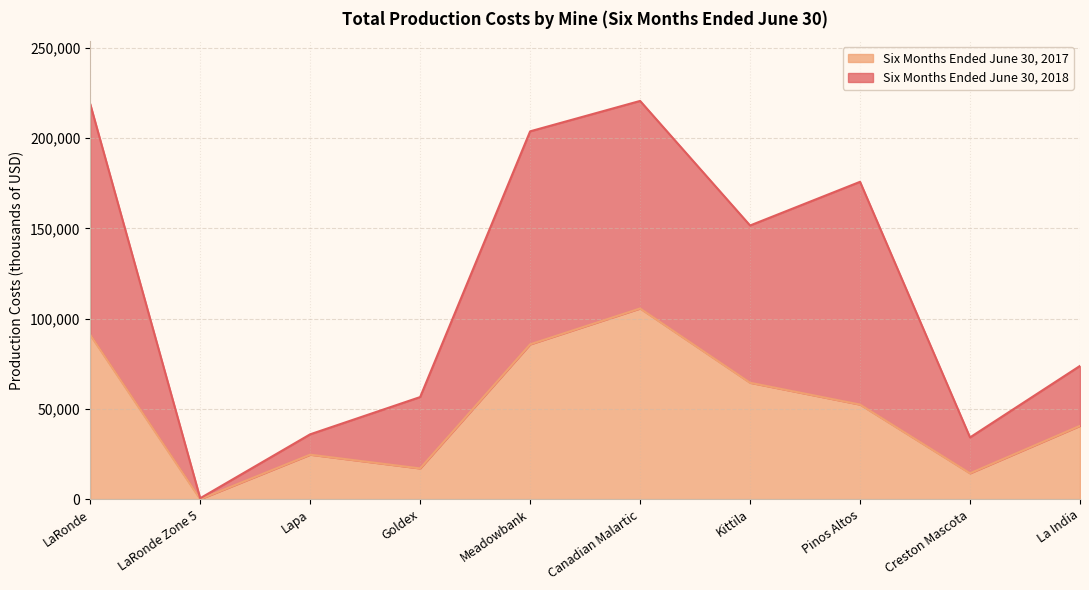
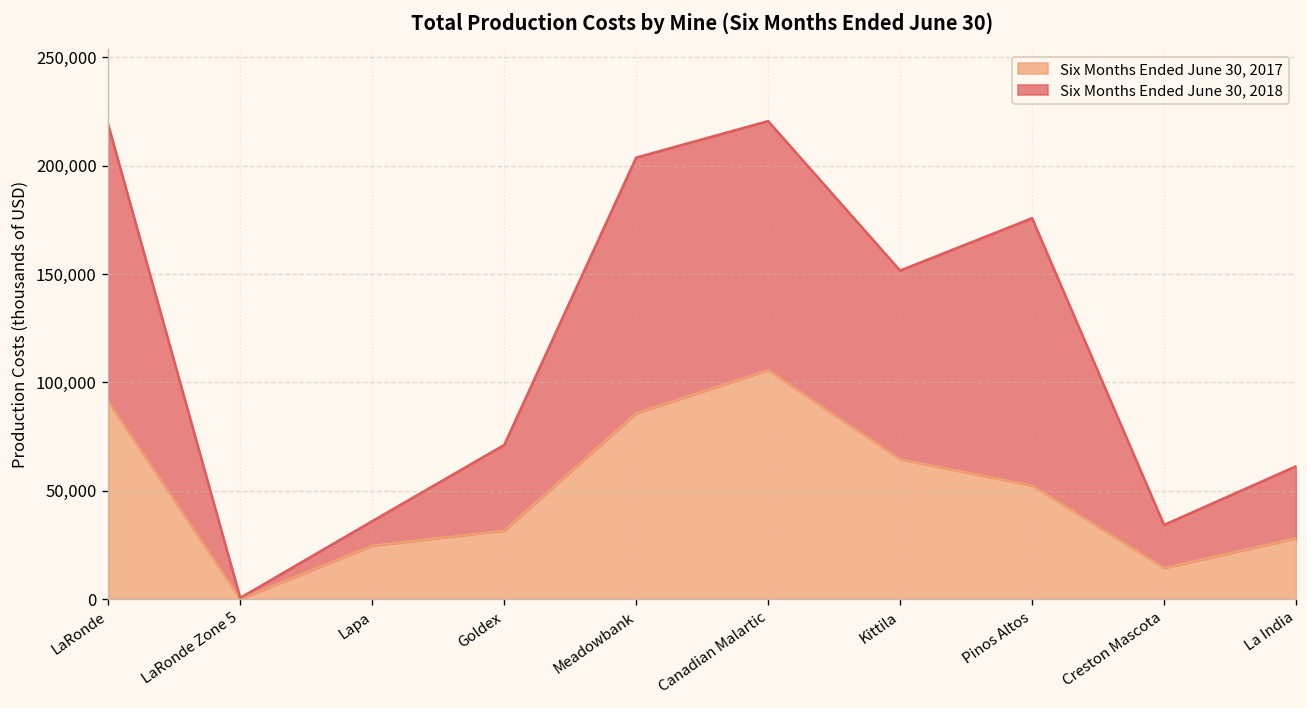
  {
    "Six Months Ended June 30, 2017": {
      "LaRonde": "91,000",
      "Lapa": "25,000",
-     "Goldex": "17,000",
+     "Goldex": "32,000",
      "Meadowbank": "86,000",
      "Canadian Malartic": "106,000",
      "Kittila": "64,000",
      "Pinos Altos": "52,000",
      "Creston Mascota": "14,000",
-     "La India": "41,000"
+     "La India": "28,000"
    },
    "Six Months Ended June 30, 2018": {
      "LaRonde": "128,000",
      "Lapa": "11,000",
      "Goldex": "40,000",
      "Meadowbank": "118,000",
      "Canadian Malartic": "115,000",
      "Kittila": "87,000",
      "Pinos Altos": "123,000",
      "Creston Mascota": "20,000",
      "La India": "33,000"
    }
  }
